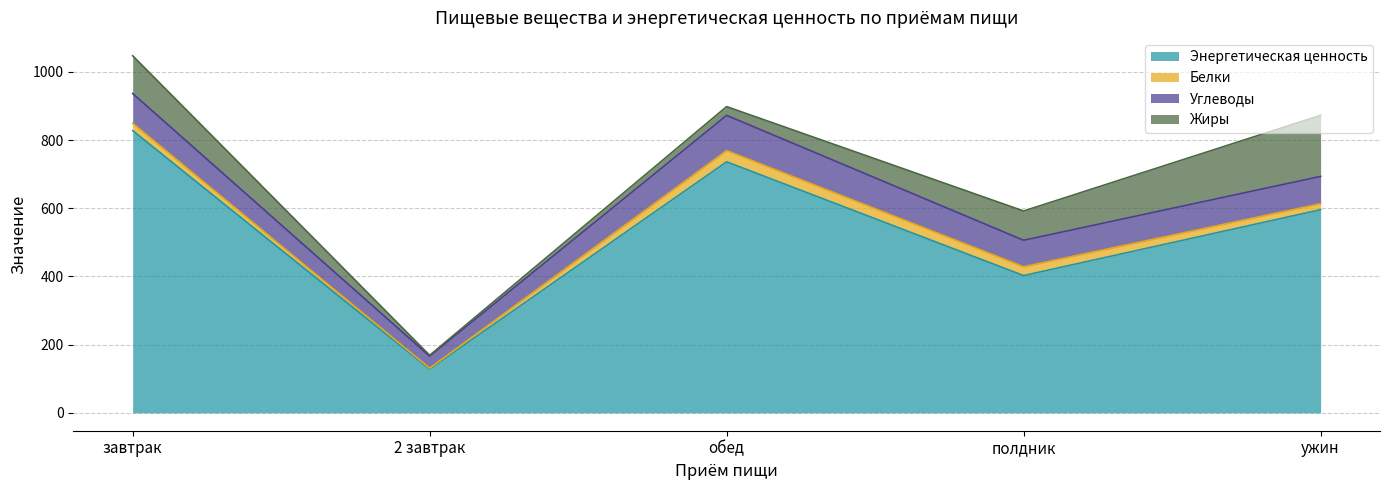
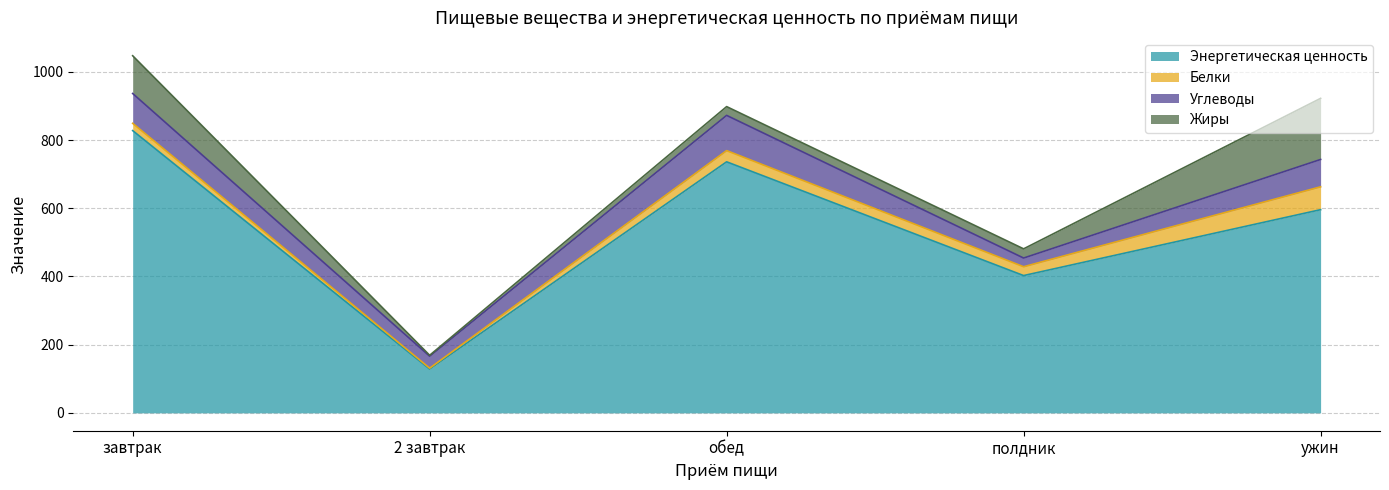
  {
    "Энергетическая ценность": {
      "завтрак": 830,
      "обед": 740,
      "полдник": 400,
      "ужин": 600
    },
    "Белки": {
      "завтрак": 20,
      "обед": 30,
      "полдник": 30,
-     "ужин": 20
+     "ужин": 70
    },
    "Углеводы": {
      "завтрак": 90,
      "обед": 100,
-     "полдник": 80,
+     "полдник": 30,
      "ужин": 80
    },
    "Жиры": {
      "завтрак": 110,
      "обед": 30,
-     "полдник": 90
+     "полдник": 30
    }
  }
